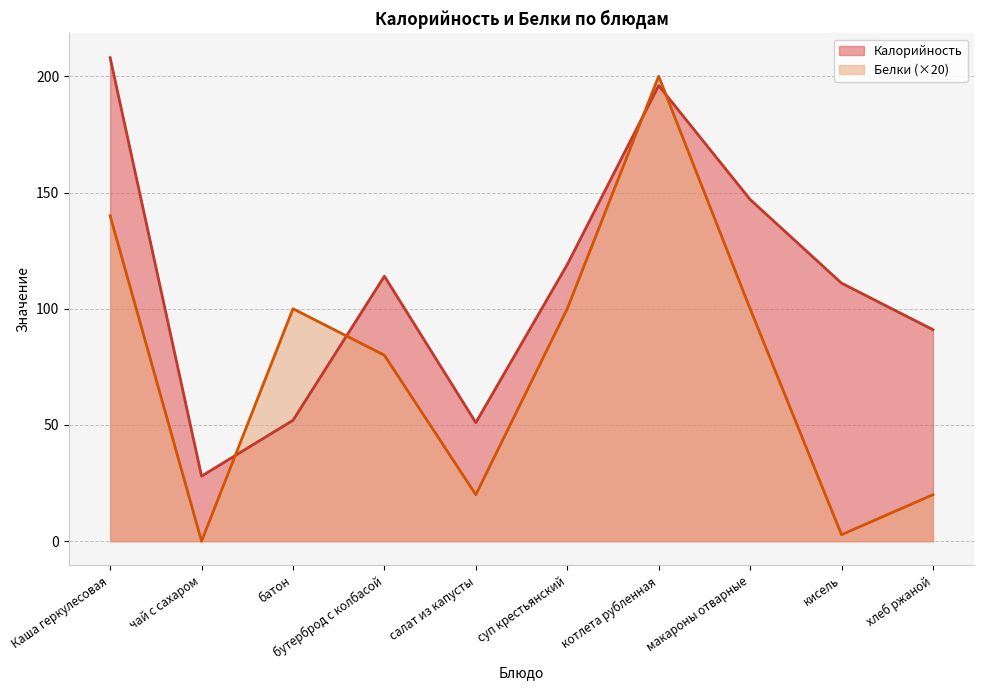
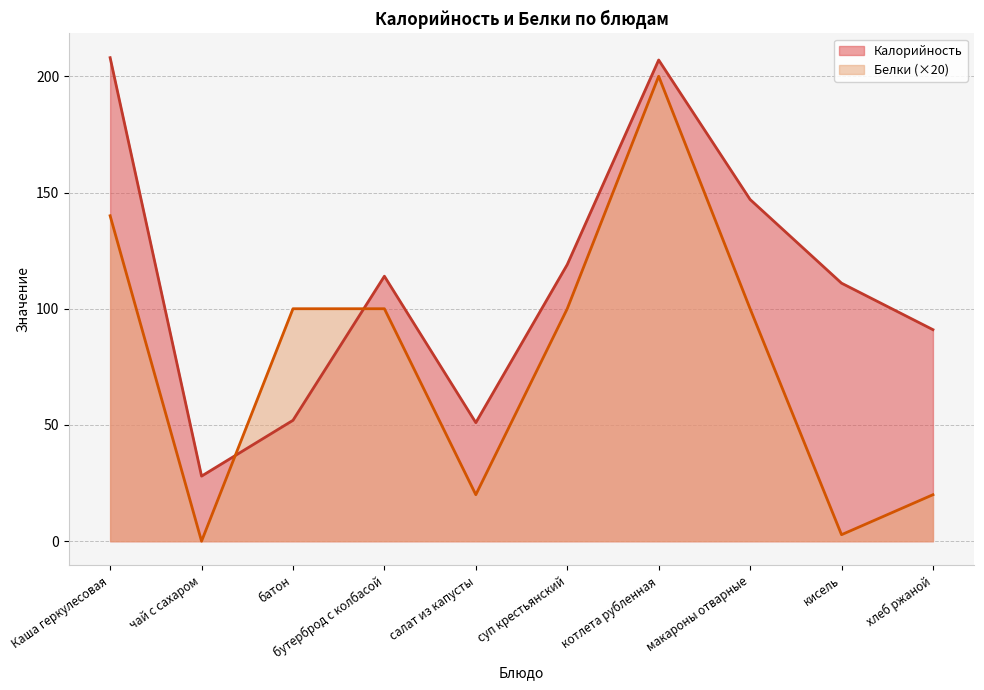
  {
    "Калорийность": {
      "Каша геркулесовая": 208,
      "чай с сахаром": 28,
      "батон": 52,
      "бутерброд с колбасой": 114,
      "салат из капусты": 51,
      "суп крестьянский": 119,
-     "котлета рубленная": 196,
+     "котлета рубленная": 207,
      "макароны отварные": 147,
      "кисель": 111,
      "хлеб ржаной": 91
    },
    "Белки (×20)": {
      "Каша геркулесовая": 140,
      "чай с сахаром": 0,
      "батон": 100,
-     "бутерброд с колбасой": 80,
+     "бутерброд с колбасой": 100,
      "салат из капусты": 20,
      "суп крестьянский": 100,
      "котлета рубленная": 200,
      "макароны отварные": 100,
      "кисель": 3,
      "хлеб ржаной": 20
    }
  }
